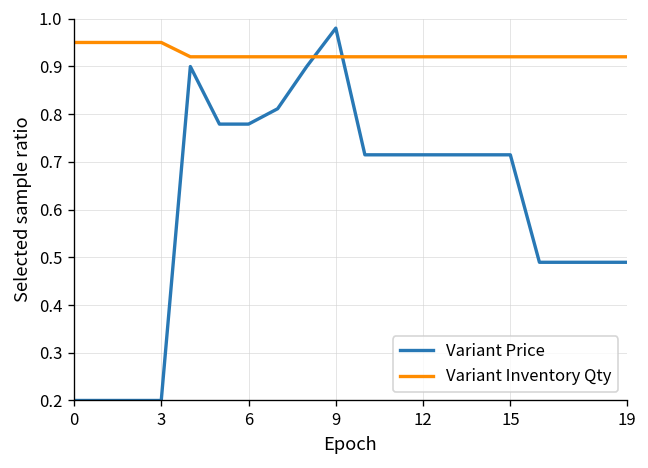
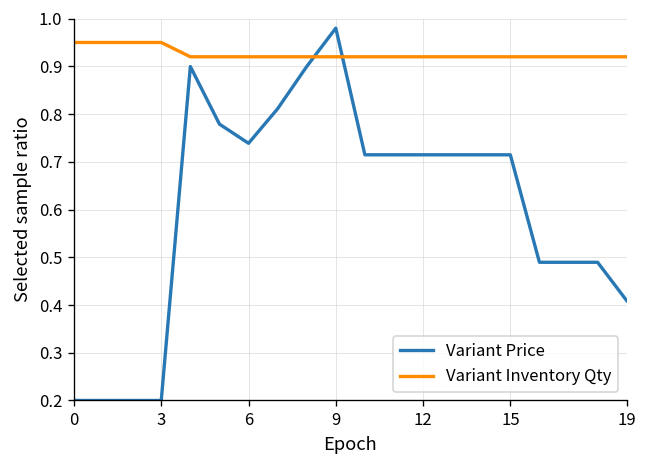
  {
    "Variant Price": {
      "0": 0.20,
      "3": 0.20,
-     "6": 0.78,
+     "6": 0.74,
      "9": 0.98,
      "12": 0.71,
      "15": 0.71,
-     "19": 0.49
+     "19": 0.41
    },
    "Variant Inventory Qty": {
      "0": 0.95,
      "3": 0.95,
      "6": 0.92,
      "9": 0.92,
      "12": 0.92,
      "15": 0.92,
      "19": 0.92
    }
  }
